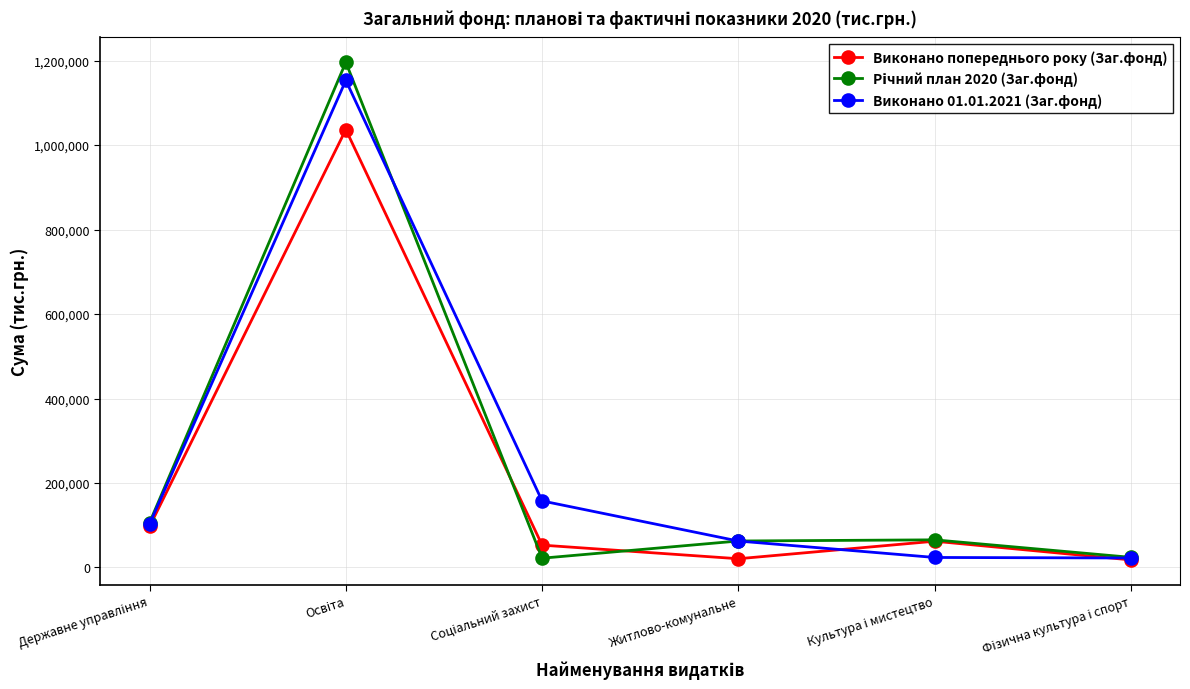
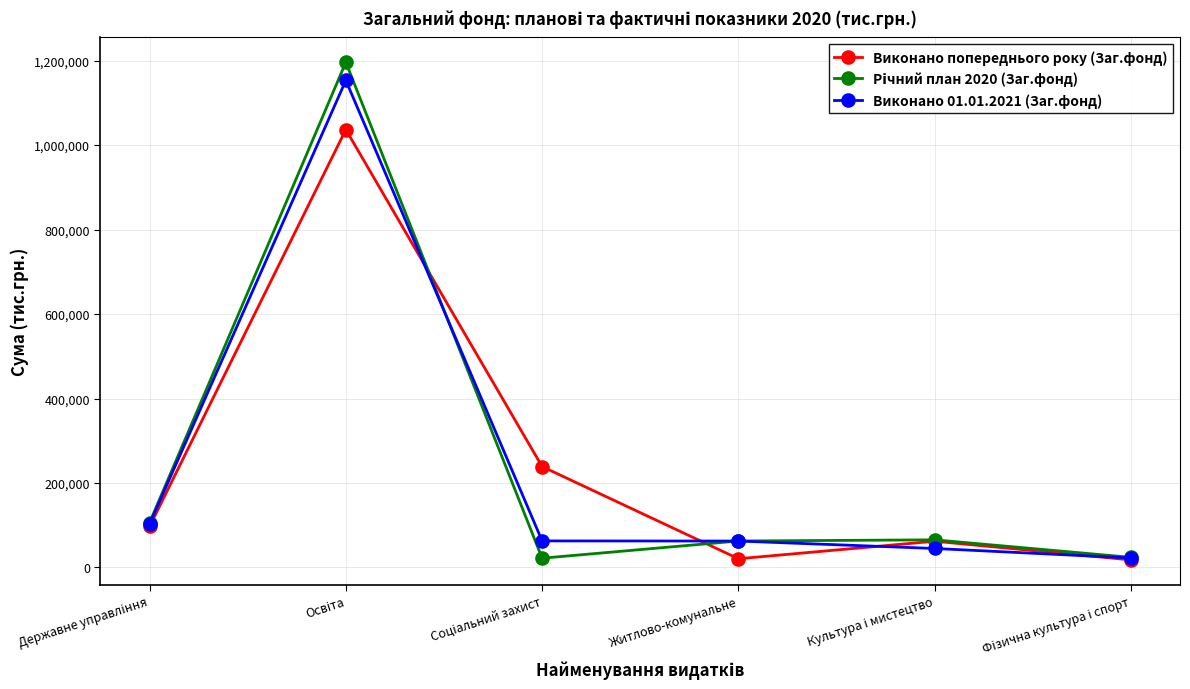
  {
    "Виконано попереднього року (Заг.фонд)": {
      "Освіта": "1,040,000",
-     "Соціальний захист": "50,000",
+     "Соціальний захист": "240,000",
      "Житлово-комунальне": "20,000"
    },
    "Річний план 2020 (Заг.фонд)": {
      "Освіта": "1,200,000",
      "Соціальний захист": "20,000"
    },
    "Виконано 01.01.2021 (Заг.фонд)": {
      "Освіта": "1,150,000",
-     "Соціальний захист": "160,000",
-     "Культура і мистецтво": "20,000"
+     "Соціальний захист": "60,000",
+     "Культура і мистецтво": "40,000"
    }
  }
